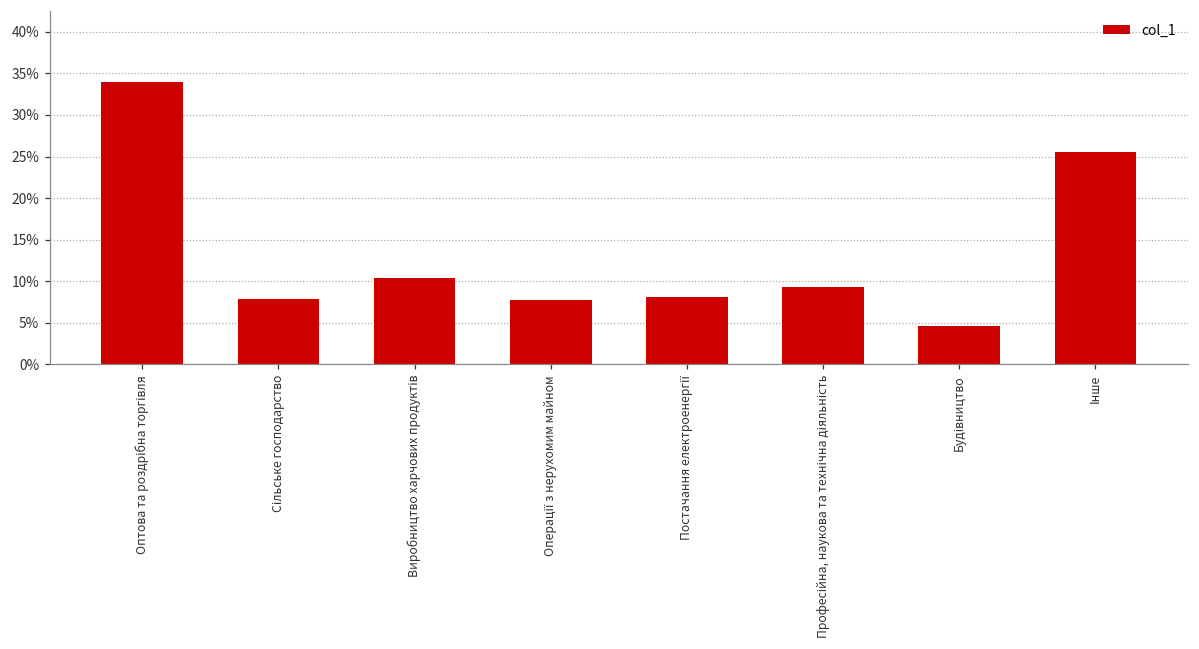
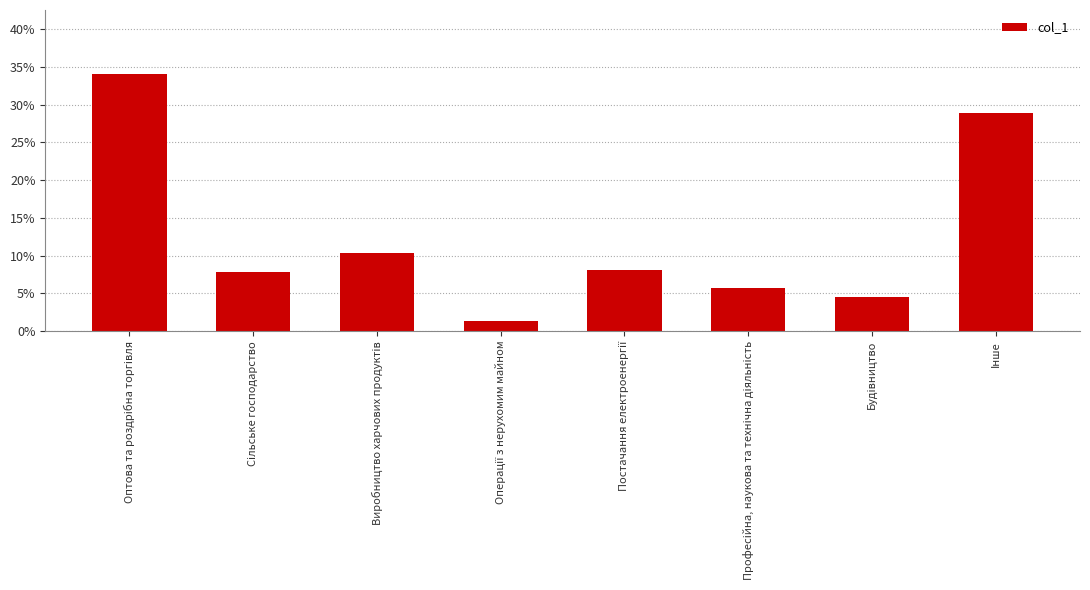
  {
    "Оптова та роздрібна торгівля": "34%",
    "Сільське господарство": "8%",
    "Виробництво харчових продуктів": "10%",
-   "Операції з нерухомим майном": "8%",
+   "Операції з нерухомим майном": "1%",
    "Постачання електроенергії": "8%",
-   "Професійна, наукова та технічна діяльність": "9%",
+   "Професійна, наукова та технічна діяльність": "6%",
    "Будівництво": "5%",
-   "Інше": "26%"
+   "Інше": "29%"
  }
